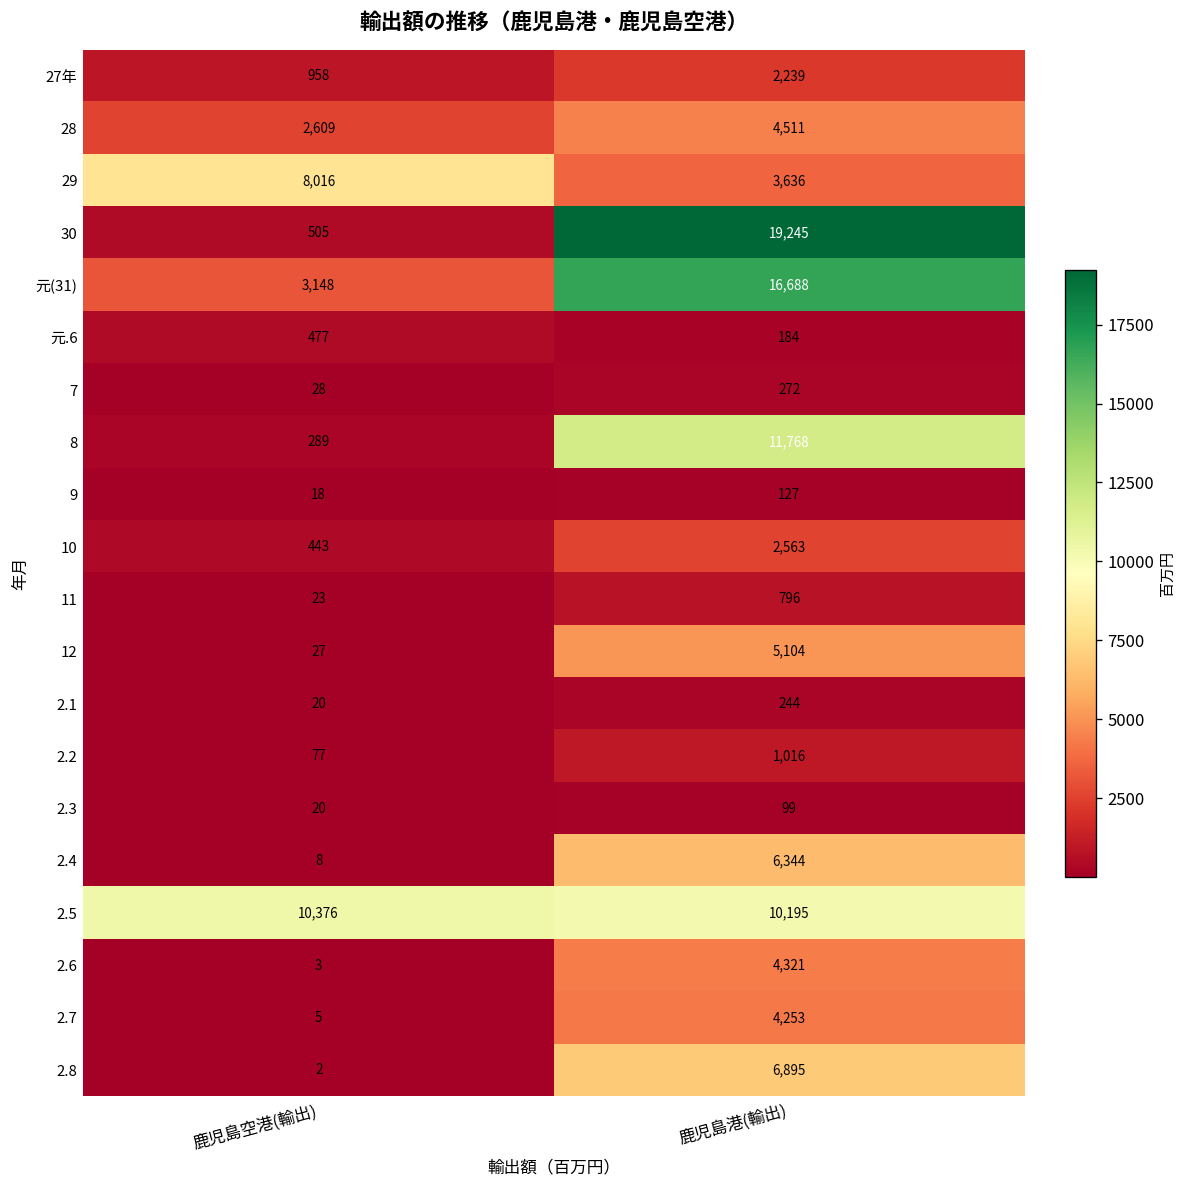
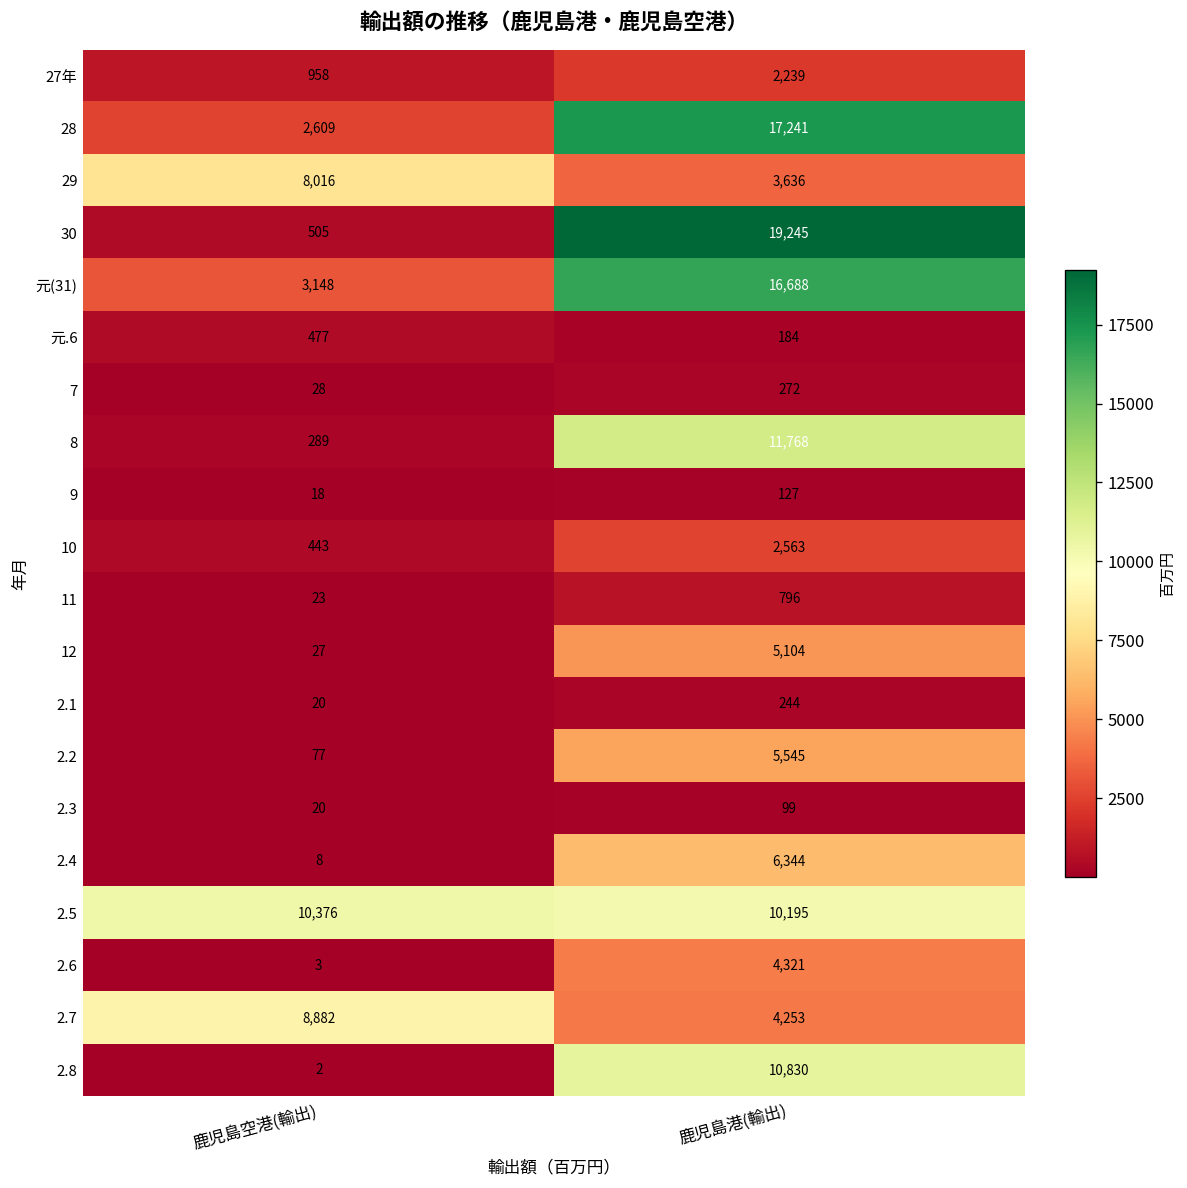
  {
    "27年": {
      "鹿児島空港(輸出)": "958",
      "鹿児島港(輸出)": "2,239"
    },
    "28": {
      "鹿児島空港(輸出)": "2,609",
-     "鹿児島港(輸出)": "4,511"
+     "鹿児島港(輸出)": "17,241"
    },
    "29": {
      "鹿児島空港(輸出)": "8,016",
      "鹿児島港(輸出)": "3,636"
    },
    "30": {
      "鹿児島空港(輸出)": "505",
      "鹿児島港(輸出)": "19,245"
    },
    "元(31)": {
      "鹿児島空港(輸出)": "3,148",
      "鹿児島港(輸出)": "16,688"
    },
    "元.6": {
      "鹿児島空港(輸出)": "477",
      "鹿児島港(輸出)": "184"
    },
    "7": {
      "鹿児島空港(輸出)": "28",
      "鹿児島港(輸出)": "272"
    },
    "8": {
      "鹿児島空港(輸出)": "289",
      "鹿児島港(輸出)": "11,768"
    },
    "9": {
      "鹿児島空港(輸出)": "18",
      "鹿児島港(輸出)": "127"
    },
    "10": {
      "鹿児島空港(輸出)": "443",
      "鹿児島港(輸出)": "2,563"
    },
    "11": {
      "鹿児島空港(輸出)": "23",
      "鹿児島港(輸出)": "796"
    },
    "12": {
      "鹿児島空港(輸出)": "27",
      "鹿児島港(輸出)": "5,104"
    },
    "2.1": {
      "鹿児島空港(輸出)": "20",
      "鹿児島港(輸出)": "244"
    },
    "2.2": {
      "鹿児島空港(輸出)": "77",
-     "鹿児島港(輸出)": "1,016"
+     "鹿児島港(輸出)": "5,545"
    },
    "2.3": {
      "鹿児島空港(輸出)": "20",
      "鹿児島港(輸出)": "99"
    },
    "2.4": {
      "鹿児島空港(輸出)": "8",
      "鹿児島港(輸出)": "6,344"
    },
    "2.5": {
      "鹿児島空港(輸出)": "10,376",
      "鹿児島港(輸出)": "10,195"
    },
    "2.6": {
      "鹿児島空港(輸出)": "3",
      "鹿児島港(輸出)": "4,321"
    },
    "2.7": {
-     "鹿児島空港(輸出)": "5",
+     "鹿児島空港(輸出)": "8,882",
      "鹿児島港(輸出)": "4,253"
    },
    "2.8": {
      "鹿児島空港(輸出)": "2",
-     "鹿児島港(輸出)": "6,895"
+     "鹿児島港(輸出)": "10,830"
    }
  }
